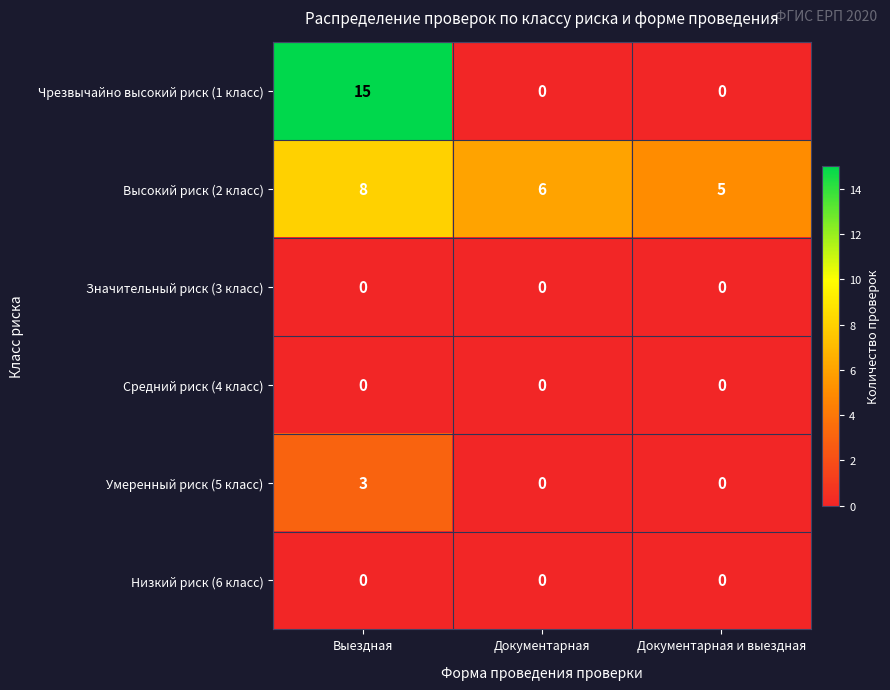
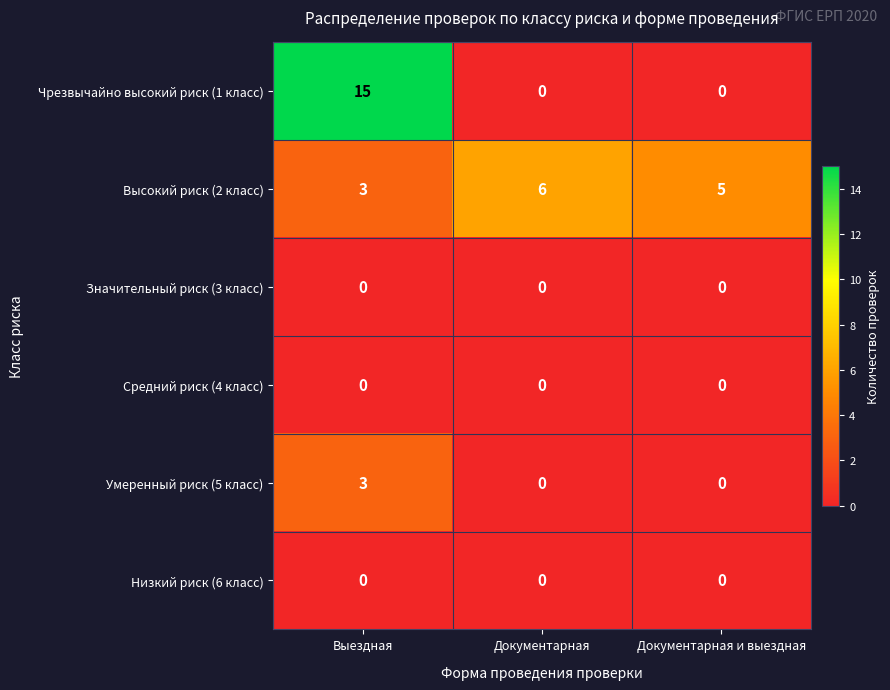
  {
    "Чрезвычайно высокий риск (1 класс)": {
      "Выездная": 15,
      "Документарная": 0,
      "Документарная и выездная": 0
    },
    "Высокий риск (2 класс)": {
-     "Выездная": 8,
+     "Выездная": 3,
      "Документарная": 6,
      "Документарная и выездная": 5
    },
    "Значительный риск (3 класс)": {
      "Выездная": 0,
      "Документарная": 0,
      "Документарная и выездная": 0
    },
    "Средний риск (4 класс)": {
      "Выездная": 0,
      "Документарная": 0,
      "Документарная и выездная": 0
    },
    "Умеренный риск (5 класс)": {
      "Выездная": 3,
      "Документарная": 0,
      "Документарная и выездная": 0
    },
    "Низкий риск (6 класс)": {
      "Выездная": 0,
      "Документарная": 0,
      "Документарная и выездная": 0
    }
  }
